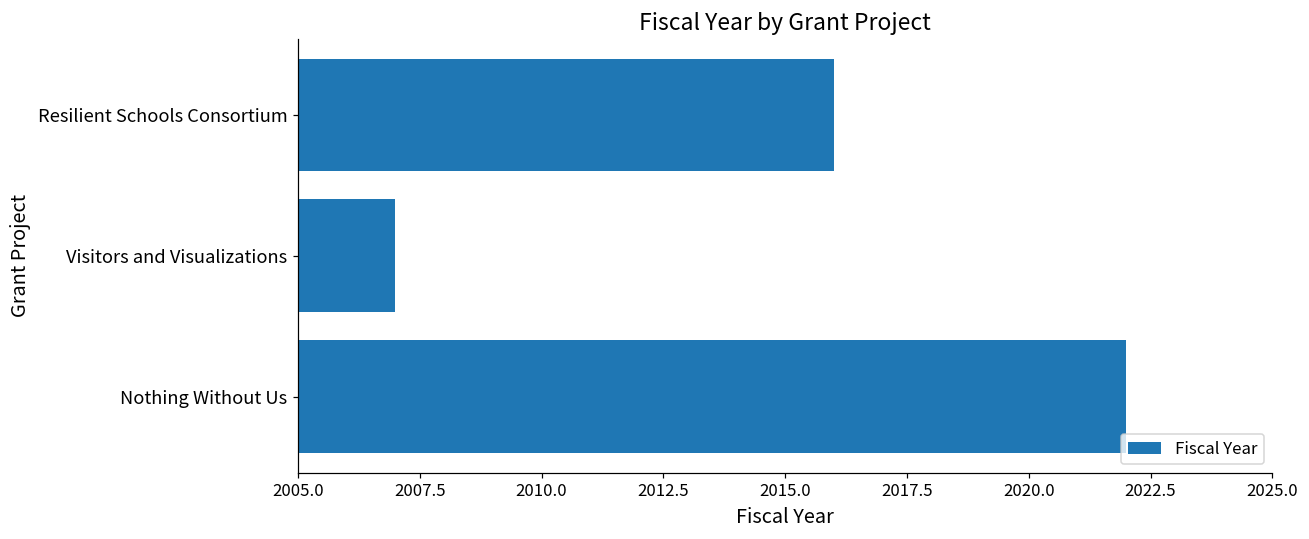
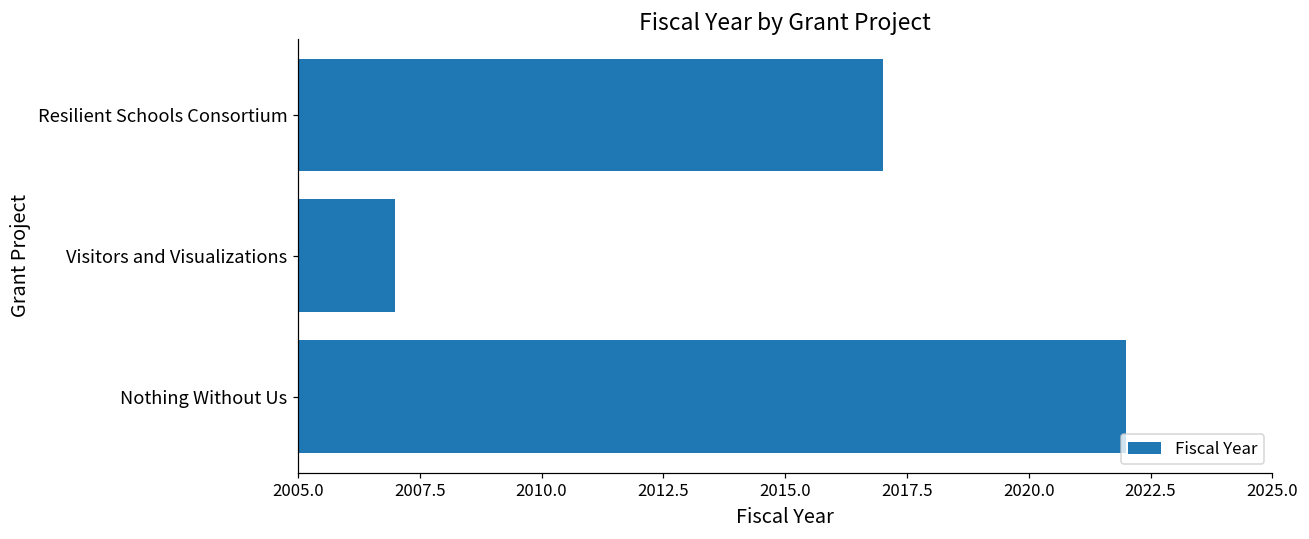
  {
-   "Resilient Schools Consortium": 2016,
+   "Resilient Schools Consortium": 2017,
    "Visitors and Visualizations": 2007,
    "Nothing Without Us": 2022
  }
